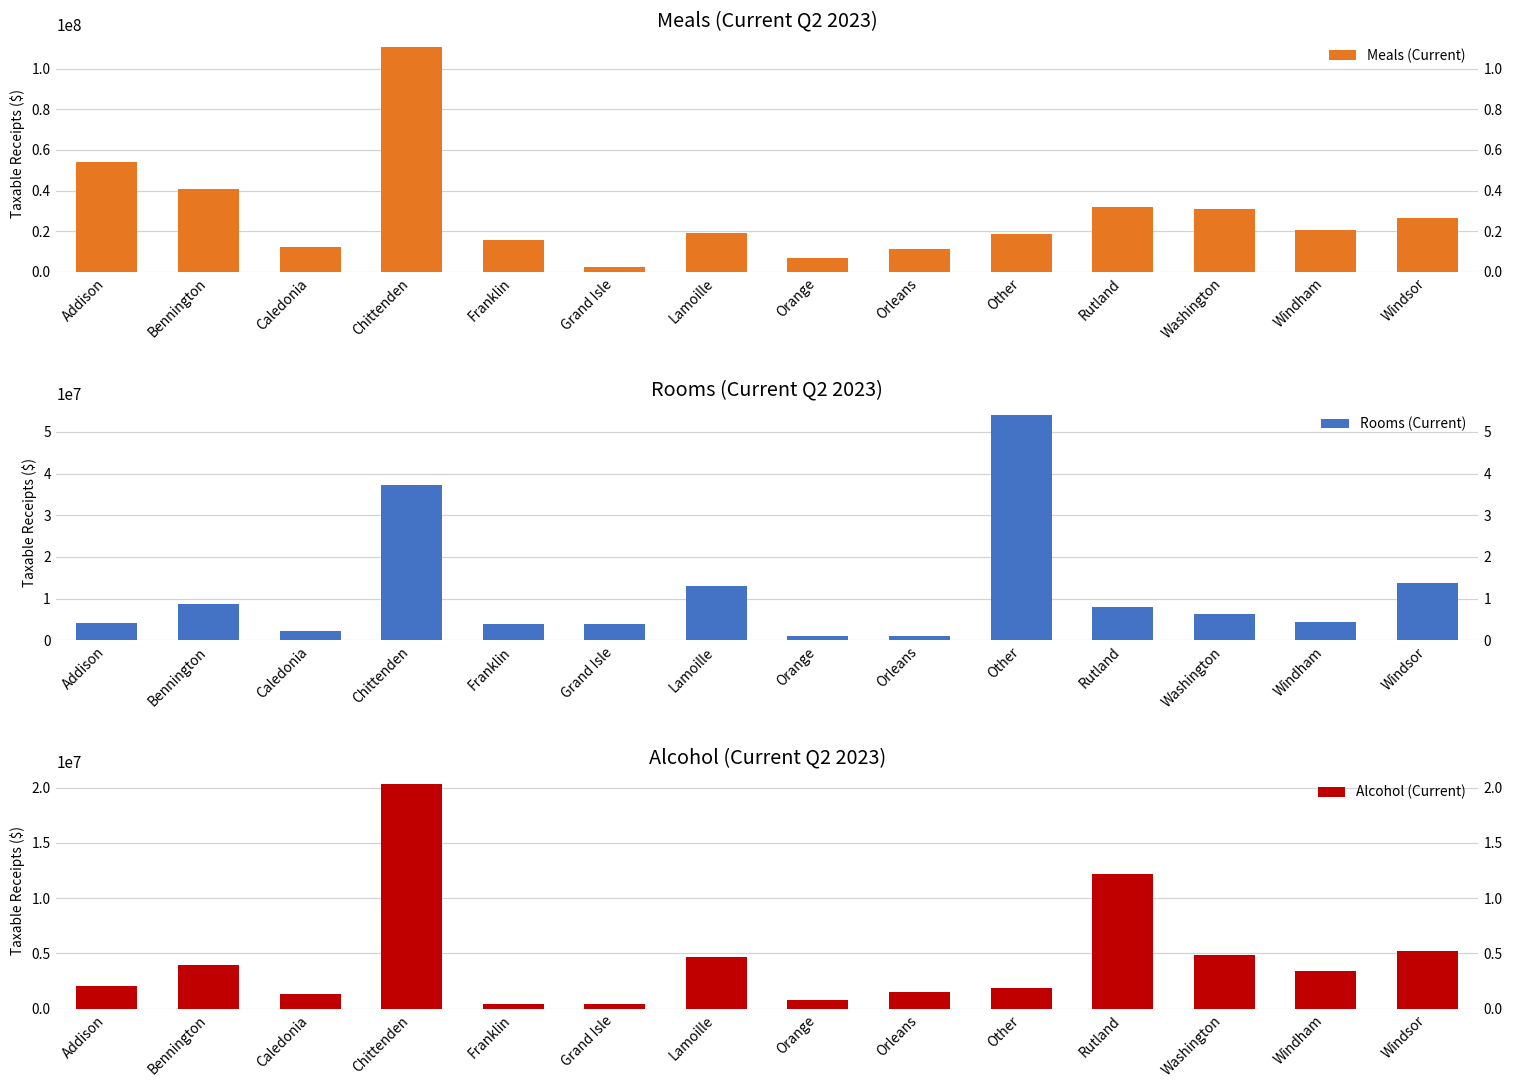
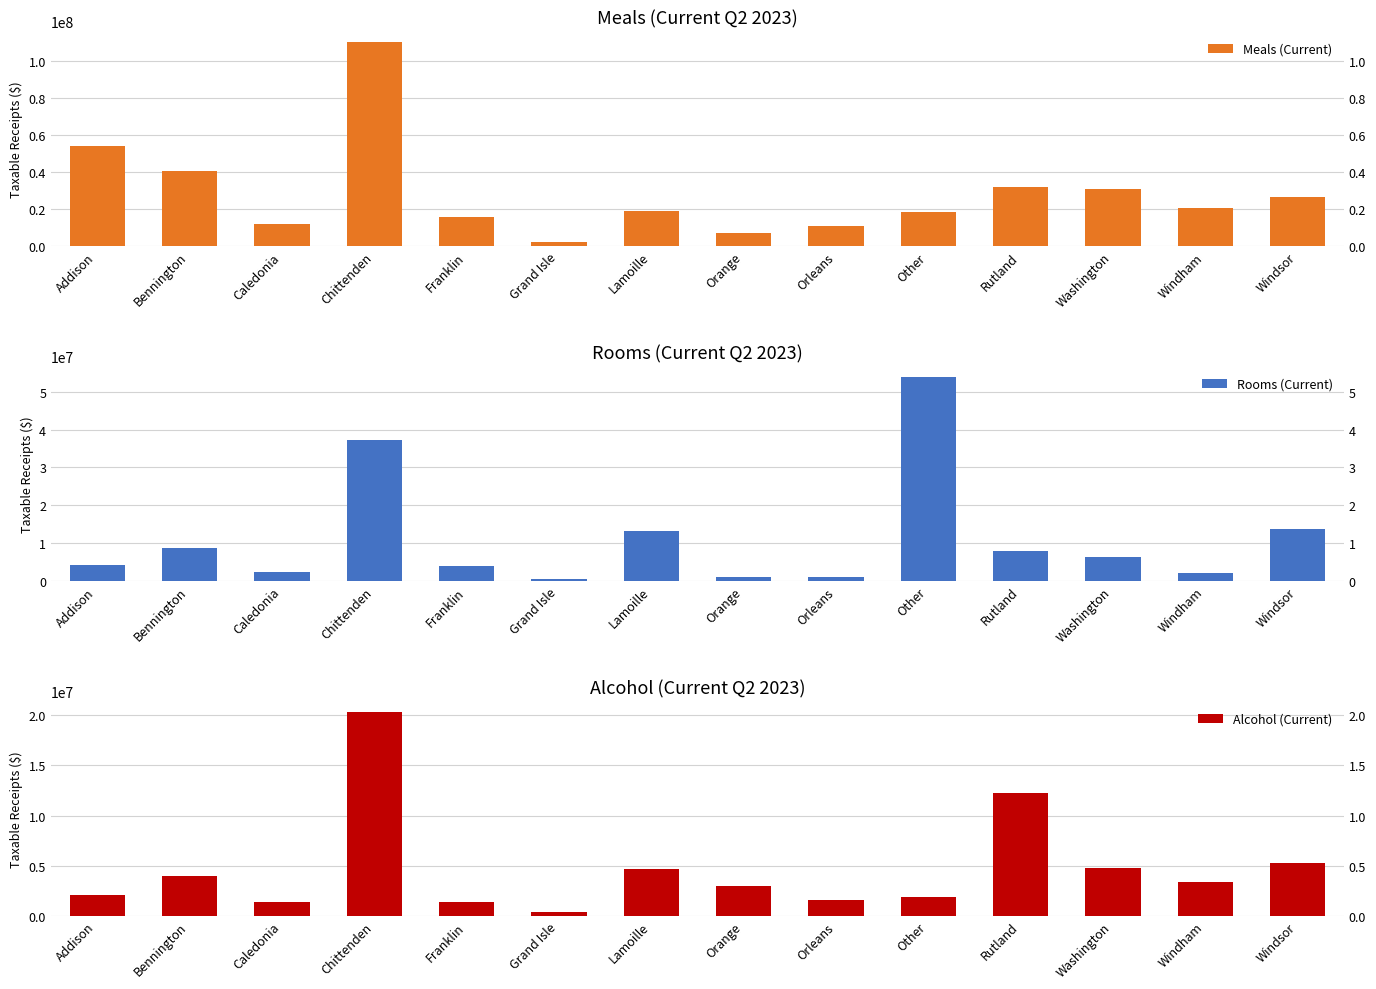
  {
    "Meals (Current Q2 2023)": {
      "Addison": 54000000,
      "Bennington": 41000000,
      "Caledonia": 12000000,
      "Chittenden": 111000000,
      "Franklin": 16000000,
      "Grand Isle": 2000000,
      "Lamoille": 19000000,
      "Orange": 7000000,
      "Orleans": 11000000,
      "Other": 18000000,
      "Rutland": 32000000,
      "Washington": 31000000,
      "Windham": 21000000,
      "Windsor": 27000000
    },
    "Rooms (Current Q2 2023)": {
      "Addison": 4000000,
      "Bennington": 9000000,
      "Caledonia": 2000000,
      "Chittenden": 37000000,
      "Franklin": 4000000,
-     "Grand Isle": 4000000,
+     "Grand Isle": 1000000,
      "Lamoille": 13000000,
      "Orange": 1000000,
      "Orleans": 1000000,
      "Other": 54000000,
      "Rutland": 8000000,
      "Washington": 6000000,
-     "Windham": 4000000,
+     "Windham": 2000000,
      "Windsor": 14000000
    },
    "Alcohol (Current Q2 2023)": {
      "Addison": 2100000,
      "Bennington": 3900000,
      "Caledonia": 1400000,
      "Chittenden": 20400000,
-     "Franklin": 400000,
+     "Franklin": 1300000,
      "Grand Isle": 400000,
      "Lamoille": 4600000,
-     "Orange": 800000,
+     "Orange": 2900000,
      "Orleans": 1500000,
      "Other": 1900000,
      "Rutland": 12200000,
      "Washington": 4800000,
      "Windham": 3400000,
      "Windsor": 5300000
    }
  }
